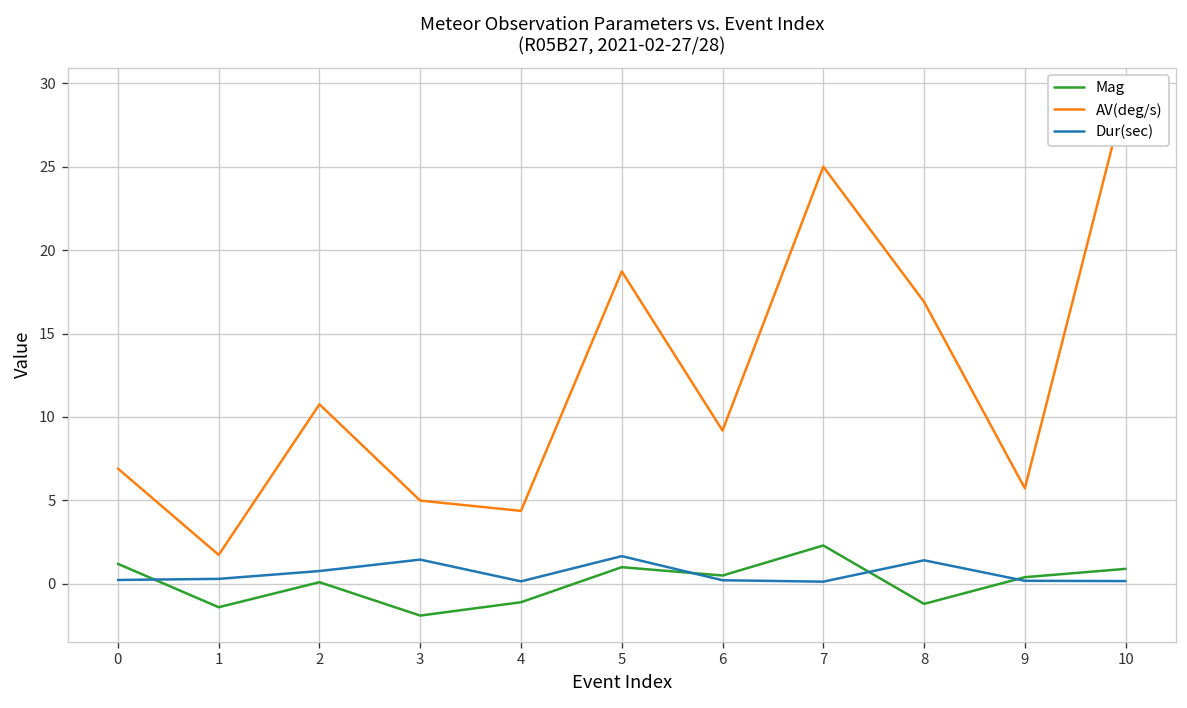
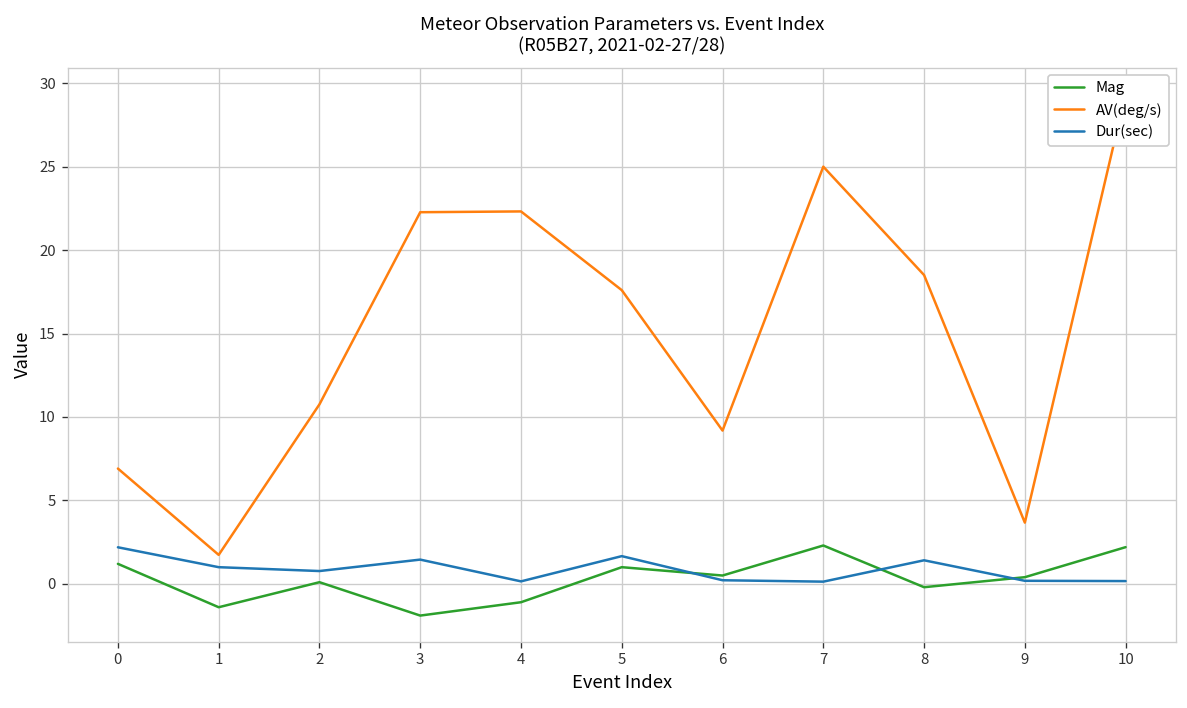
  {
    "Mag": {
      "0": 1.2,
      "1": -1.4,
      "2": 0.1,
      "3": -1.9,
      "4": -1.1,
      "5": 1.0,
      "6": 0.5,
      "7": 2.3,
-     "8": -1.2,
+     "8": -0.2,
      "9": 0.4,
-     "10": 0.9
+     "10": 2.2
    },
    "AV(deg/s)": {
      "0": 6.9,
      "1": 1.7,
      "2": 10.8,
-     "3": 5.0,
-     "4": 4.4,
-     "5": 18.7,
+     "3": 22.3,
+     "4": 22.3,
+     "5": 17.6,
      "6": 9.2,
      "7": 25.0,
-     "8": 16.9,
-     "9": 5.7
+     "8": 18.5,
+     "9": 3.7
    },
    "Dur(sec)": {
-     "0": 0.2,
-     "1": 0.3,
+     "0": 2.2,
+     "1": 1.0,
      "2": 0.8,
      "3": 1.5,
      "4": 0.2,
      "5": 1.7,
      "6": 0.2,
      "7": 0.1,
      "8": 1.4,
      "9": 0.2,
      "10": 0.2
    }
  }
